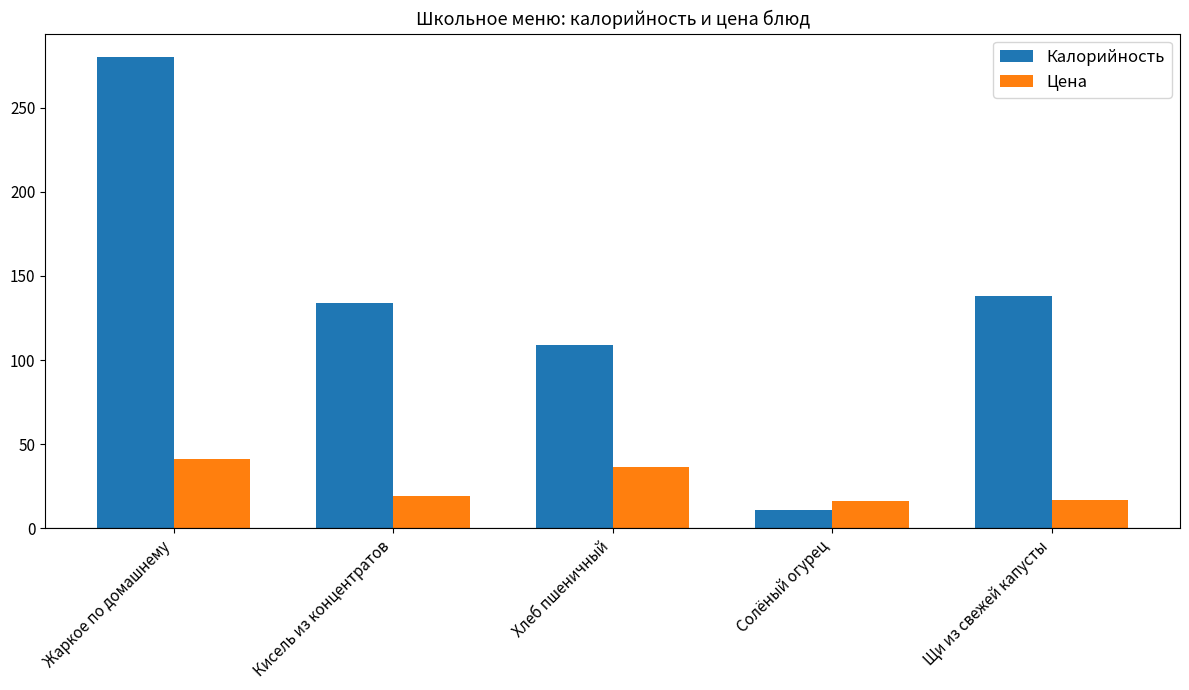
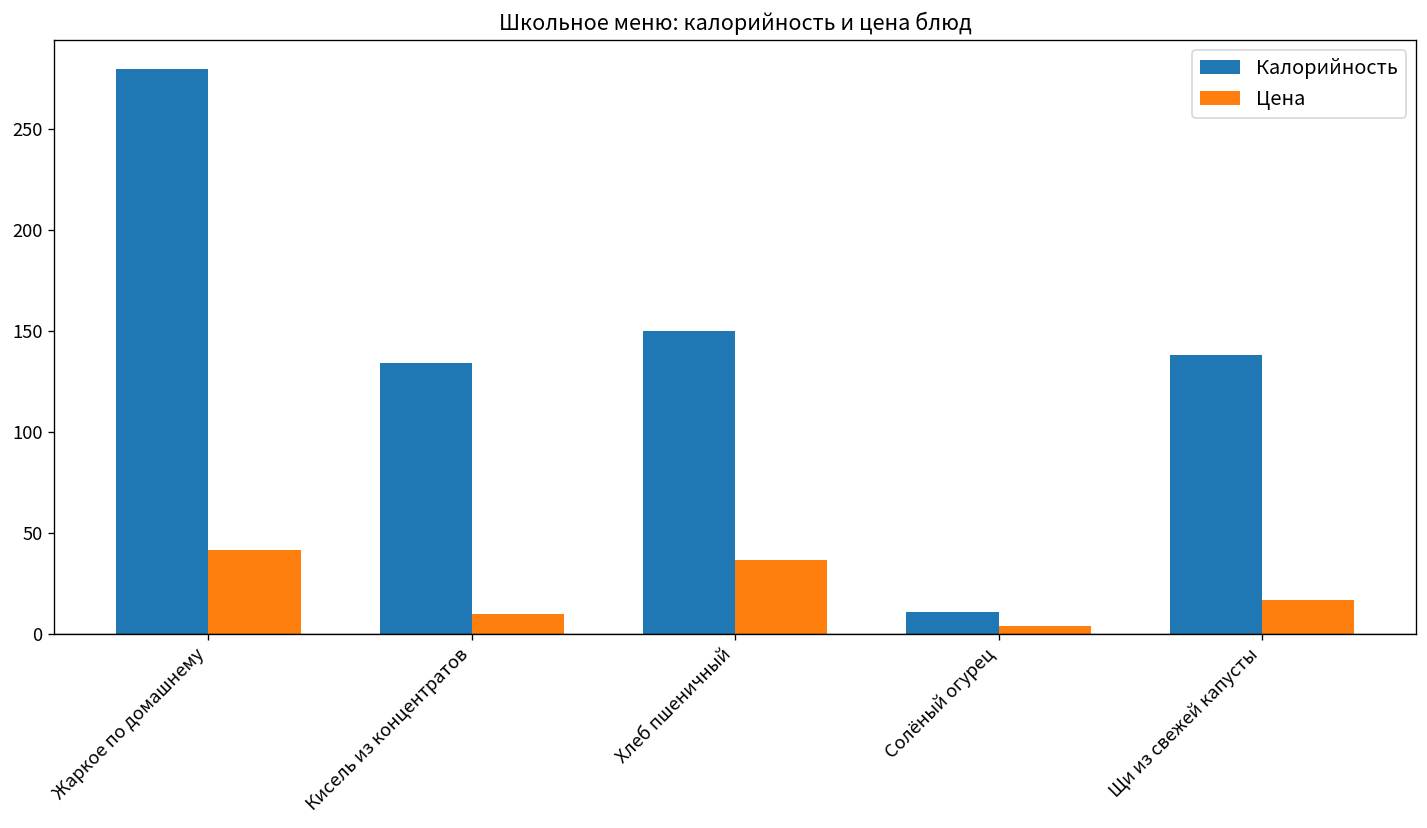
  {
    "Калорийность": {
      "Жаркое по домашнему": 280,
      "Кисель из концентратов": 134,
-     "Хлеб пшеничный": 109,
+     "Хлеб пшеничный": 150,
      "Солёный огурец": 11,
      "Щи из свежей капусты": 138
    },
    "Цена": {
      "Жаркое по домашнему": 41,
-     "Кисель из концентратов": 19,
+     "Кисель из концентратов": 10,
      "Хлеб пшеничный": 37,
-     "Солёный огурец": 16,
+     "Солёный огурец": 4,
      "Щи из свежей капусты": 17
    }
  }
